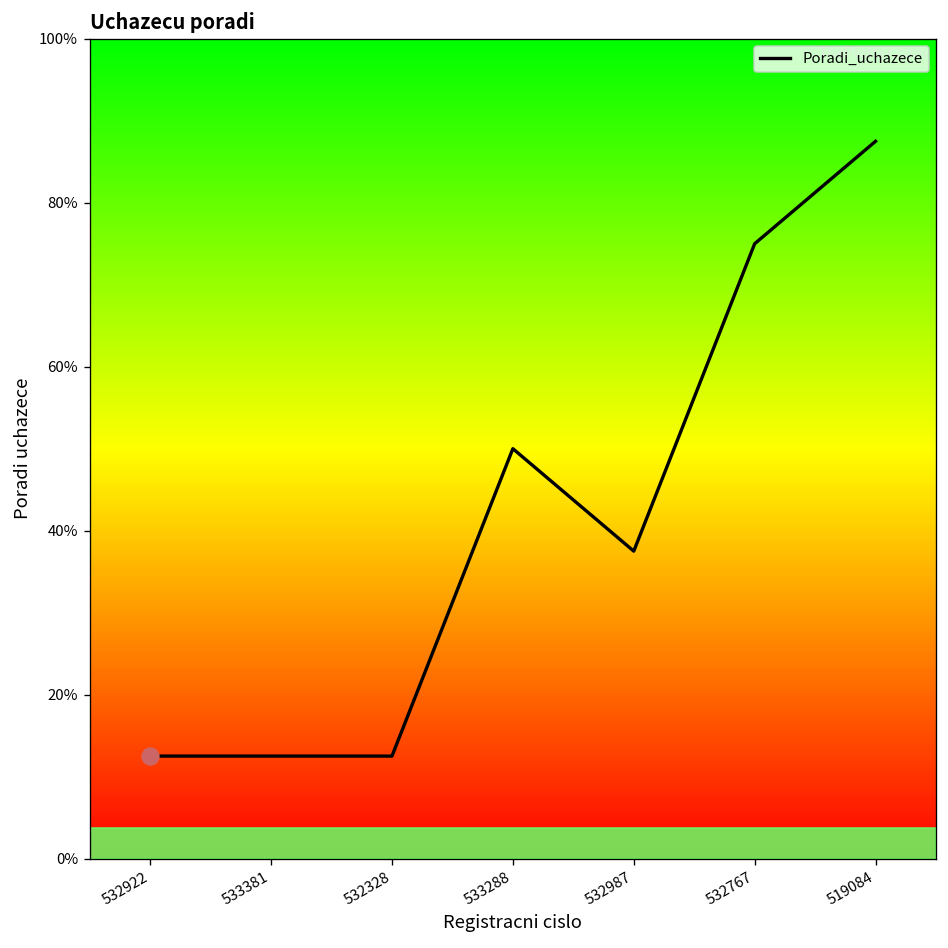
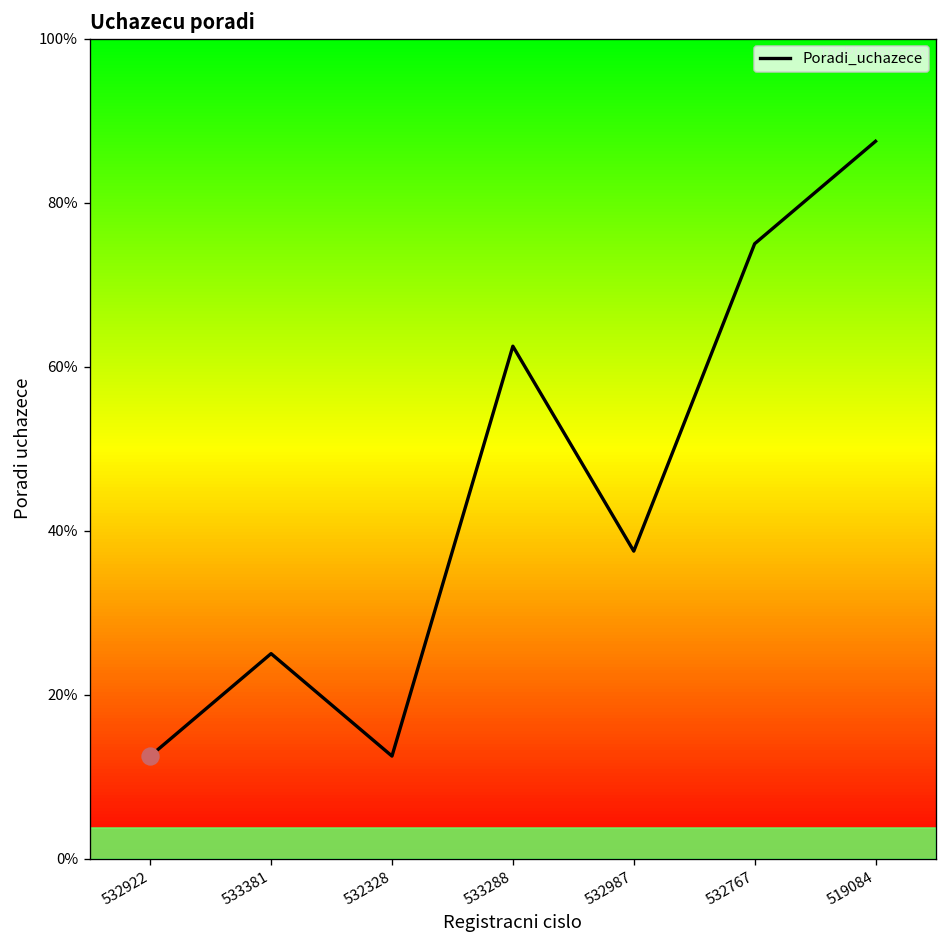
  {
    "Poradi_uchazece": {
-     "533381": "13%",
+     "533381": "25%",
      "532328": "13%",
-     "533288": "50%",
+     "533288": "63%",
      "532987": "38%",
      "532767": "75%",
      "519084": "88%"
    }
  }
